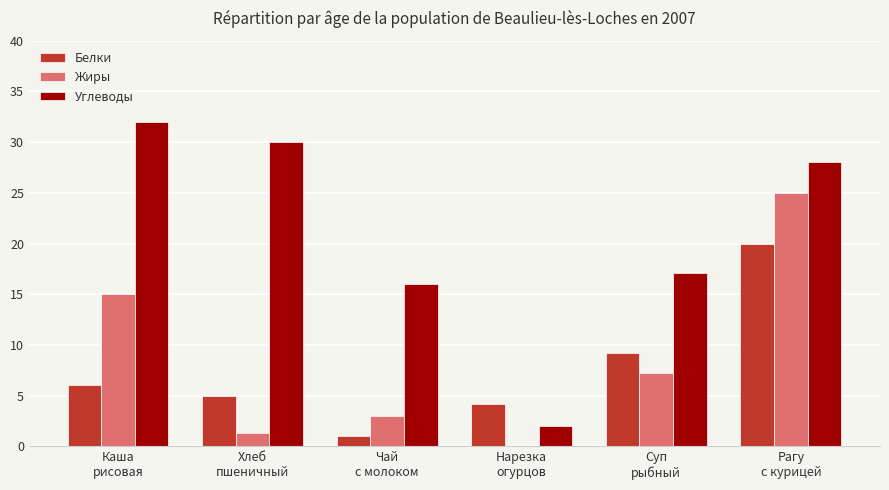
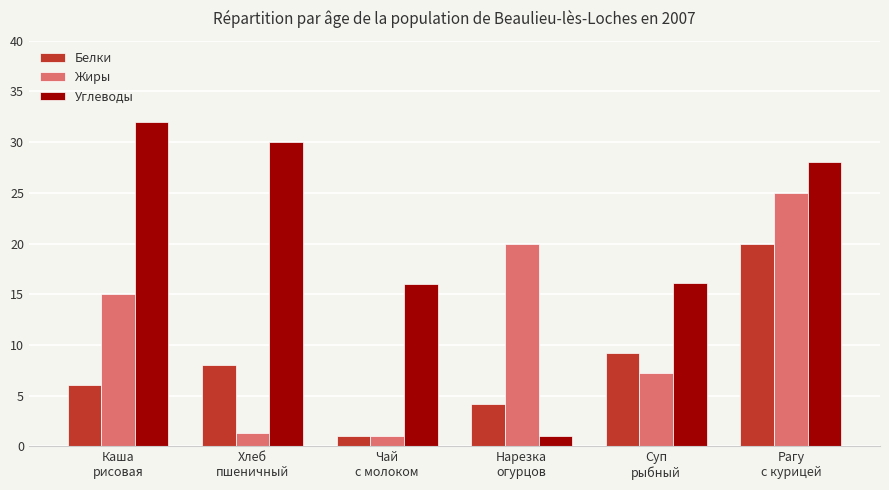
  {
    "Белки": {
      "Каша рисовая": 6,
-     "Хлеб пшеничный": 5,
+     "Хлеб пшеничный": 8,
      "Чай с молоком": 1,
      "Нарезка огурцов": 4,
      "Суп рыбный": 9,
      "Рагу с курицей": 20
    },
    "Жиры": {
      "Каша рисовая": 15,
      "Хлеб пшеничный": 1.3,
-     "Чай с молоком": 3,
-     "Нарезка огурцов": 0,
+     "Чай с молоком": 1,
+     "Нарезка огурцов": 20,
      "Суп рыбный": 7,
      "Рагу с курицей": 25
    },
    "Углеводы": {
      "Каша рисовая": 32.0,
      "Хлеб пшеничный": 30.0,
      "Чай с молоком": 16.0,
-     "Нарезка огурцов": 2,
-     "Суп рыбный": 17.1,
+     "Нарезка огурцов": 1,
+     "Суп рыбный": 16.1,
      "Рагу с курицей": 28.0
    }
  }
